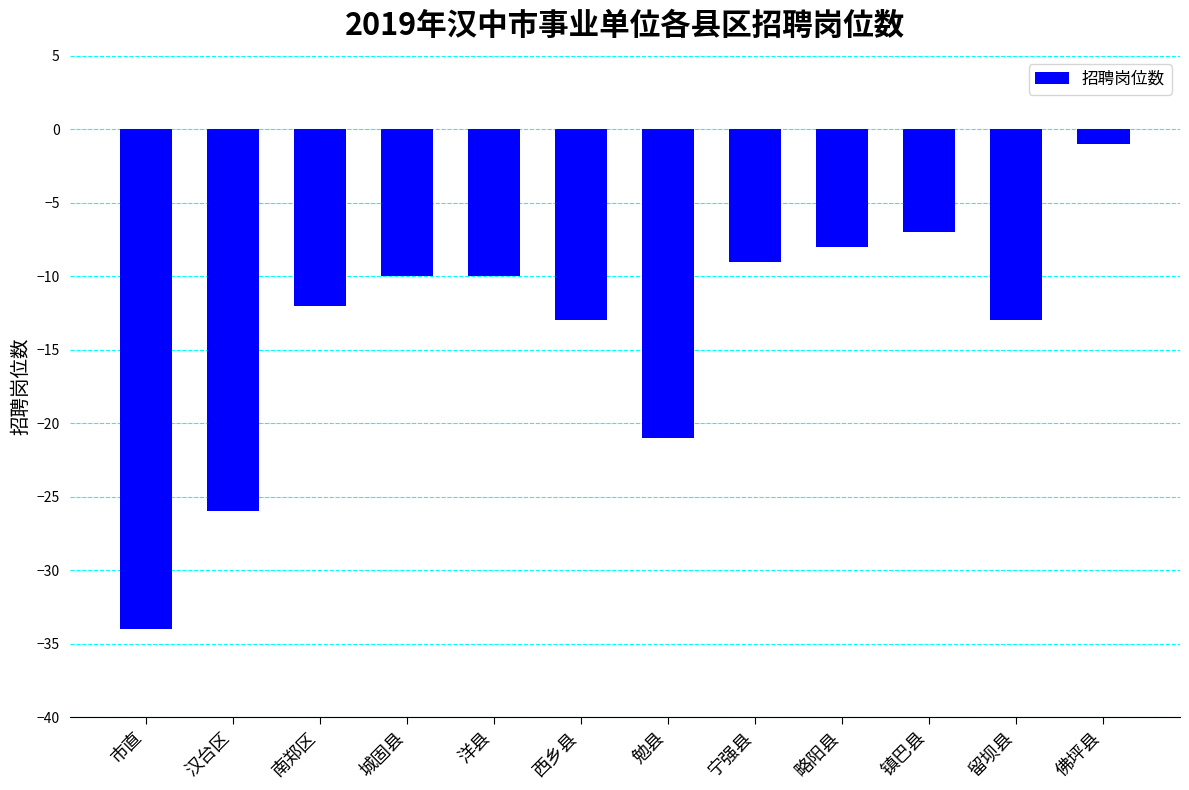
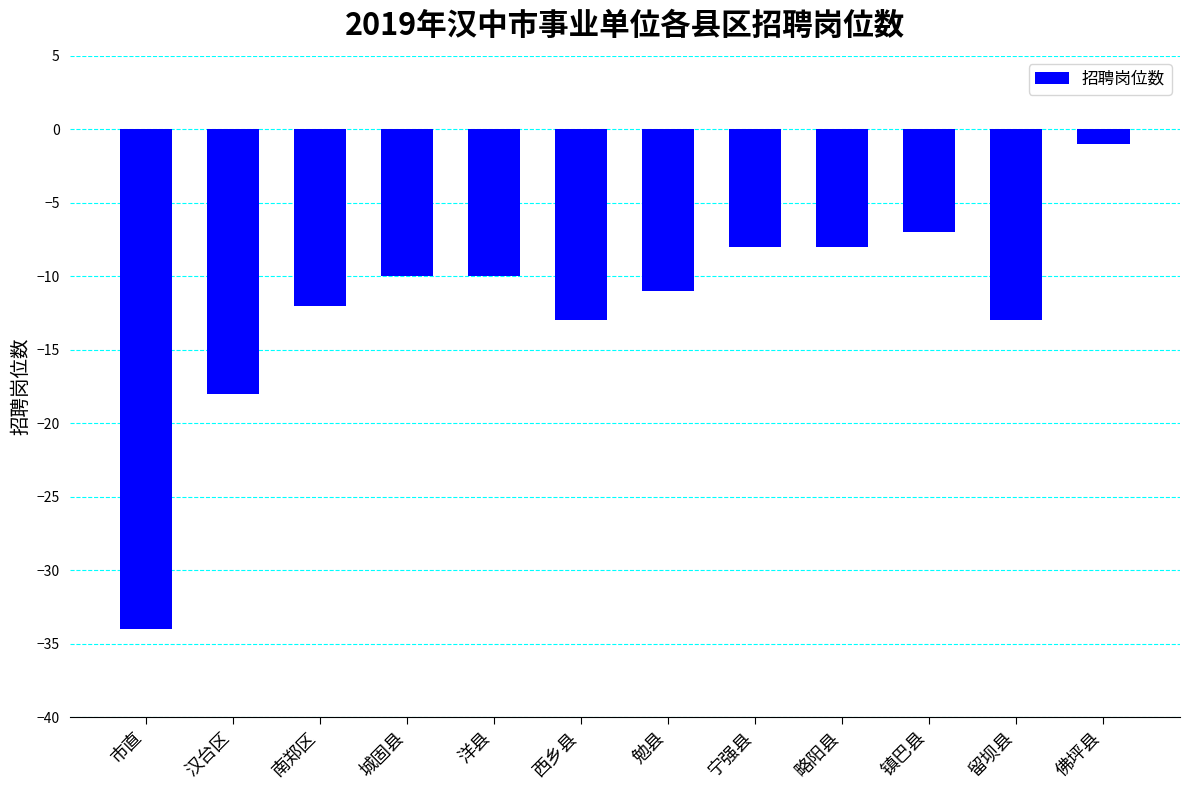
  {
    "市直": -34,
-   "汉台区": -26,
+   "汉台区": -18,
    "南郑区": -12,
    "城固县": -10,
    "洋县": -10,
    "西乡县": -13,
-   "勉县": -21,
-   "宁强县": -9,
+   "勉县": -11,
+   "宁强县": -8,
    "略阳县": -8,
    "镇巴县": -7,
    "留坝县": -13,
    "佛坪县": -1
  }
